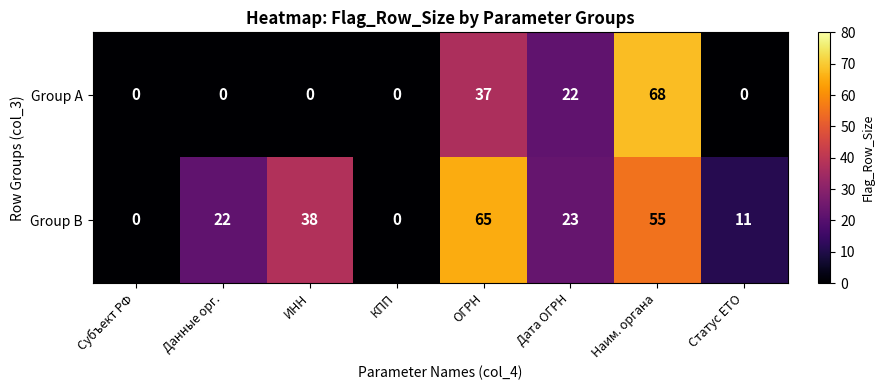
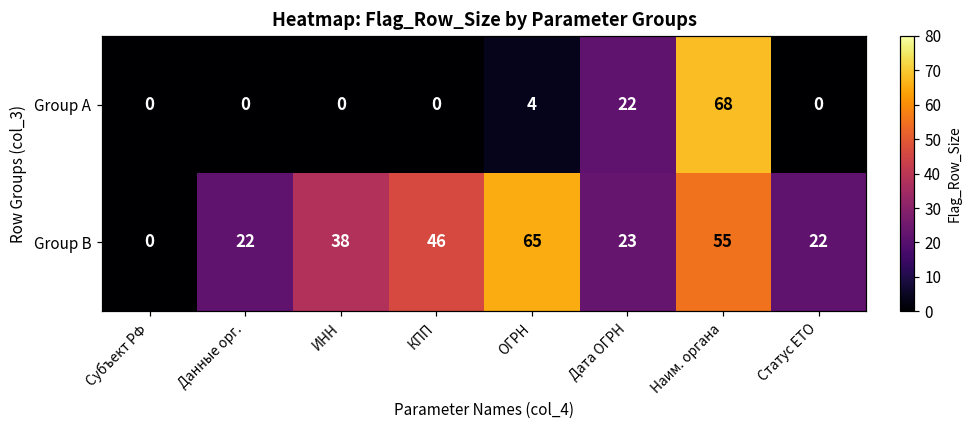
  {
    "Group A": {
      "Субъект РФ": 0,
      "Данные орг.": 0,
      "ИНН": 0,
      "КПП": 0,
-     "ОГРН": 37,
+     "ОГРН": 4,
      "Дата ОГРН": 22,
      "Наим. органа": 68,
      "Статус ЕТО": 0
    },
    "Group B": {
      "Субъект РФ": 0,
      "Данные орг.": 22,
      "ИНН": 38,
-     "КПП": 0,
+     "КПП": 46,
      "ОГРН": 65,
      "Дата ОГРН": 23,
      "Наим. органа": 55,
-     "Статус ЕТО": 11
+     "Статус ЕТО": 22
    }
  }
